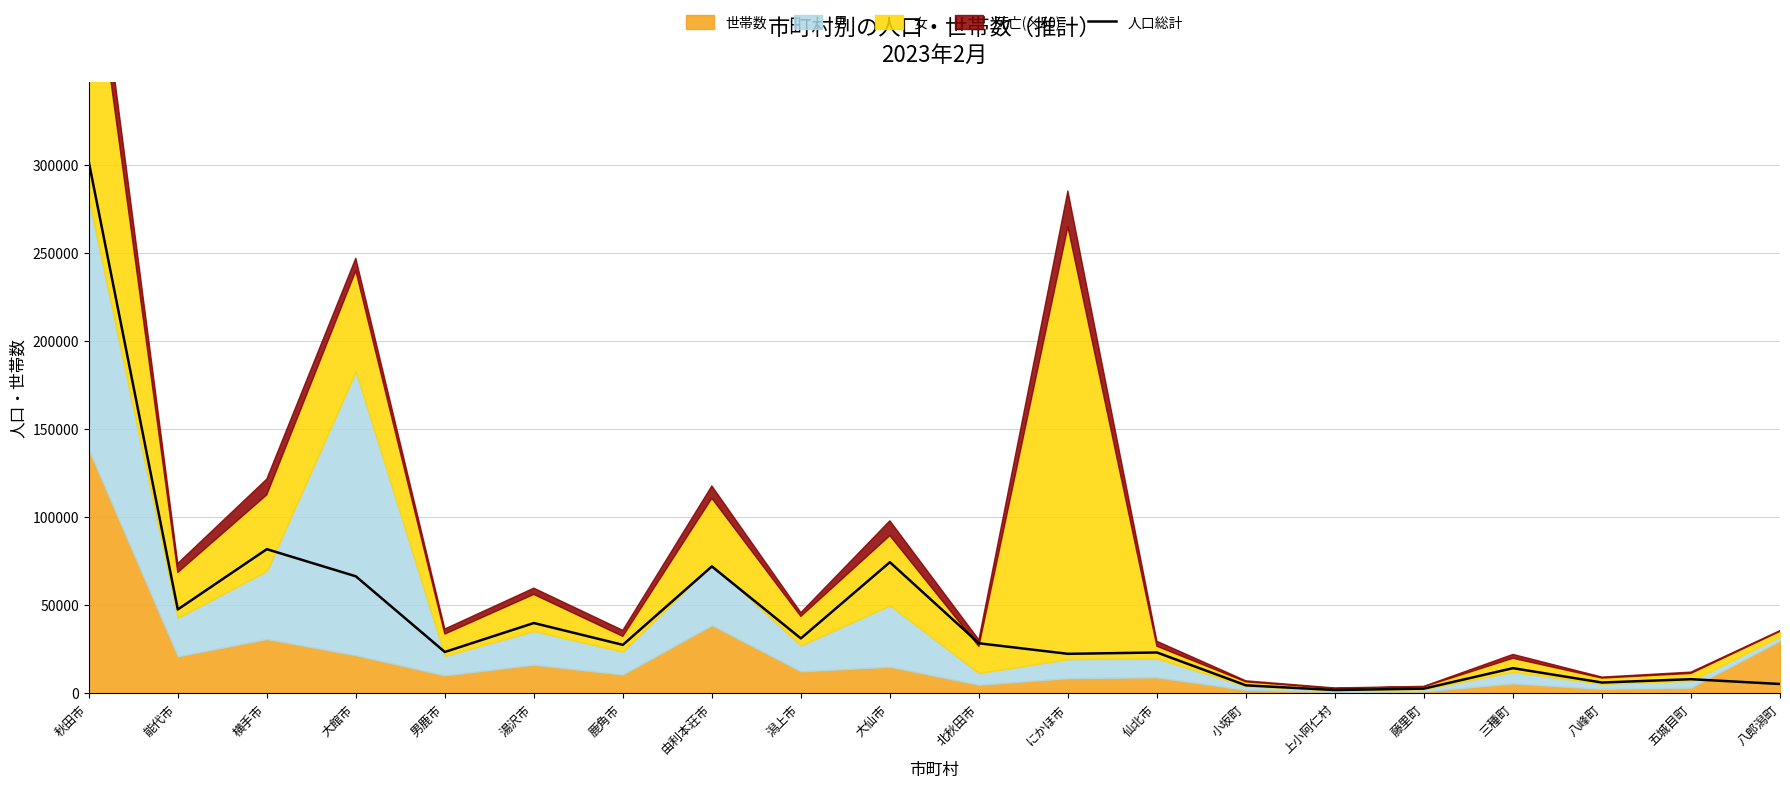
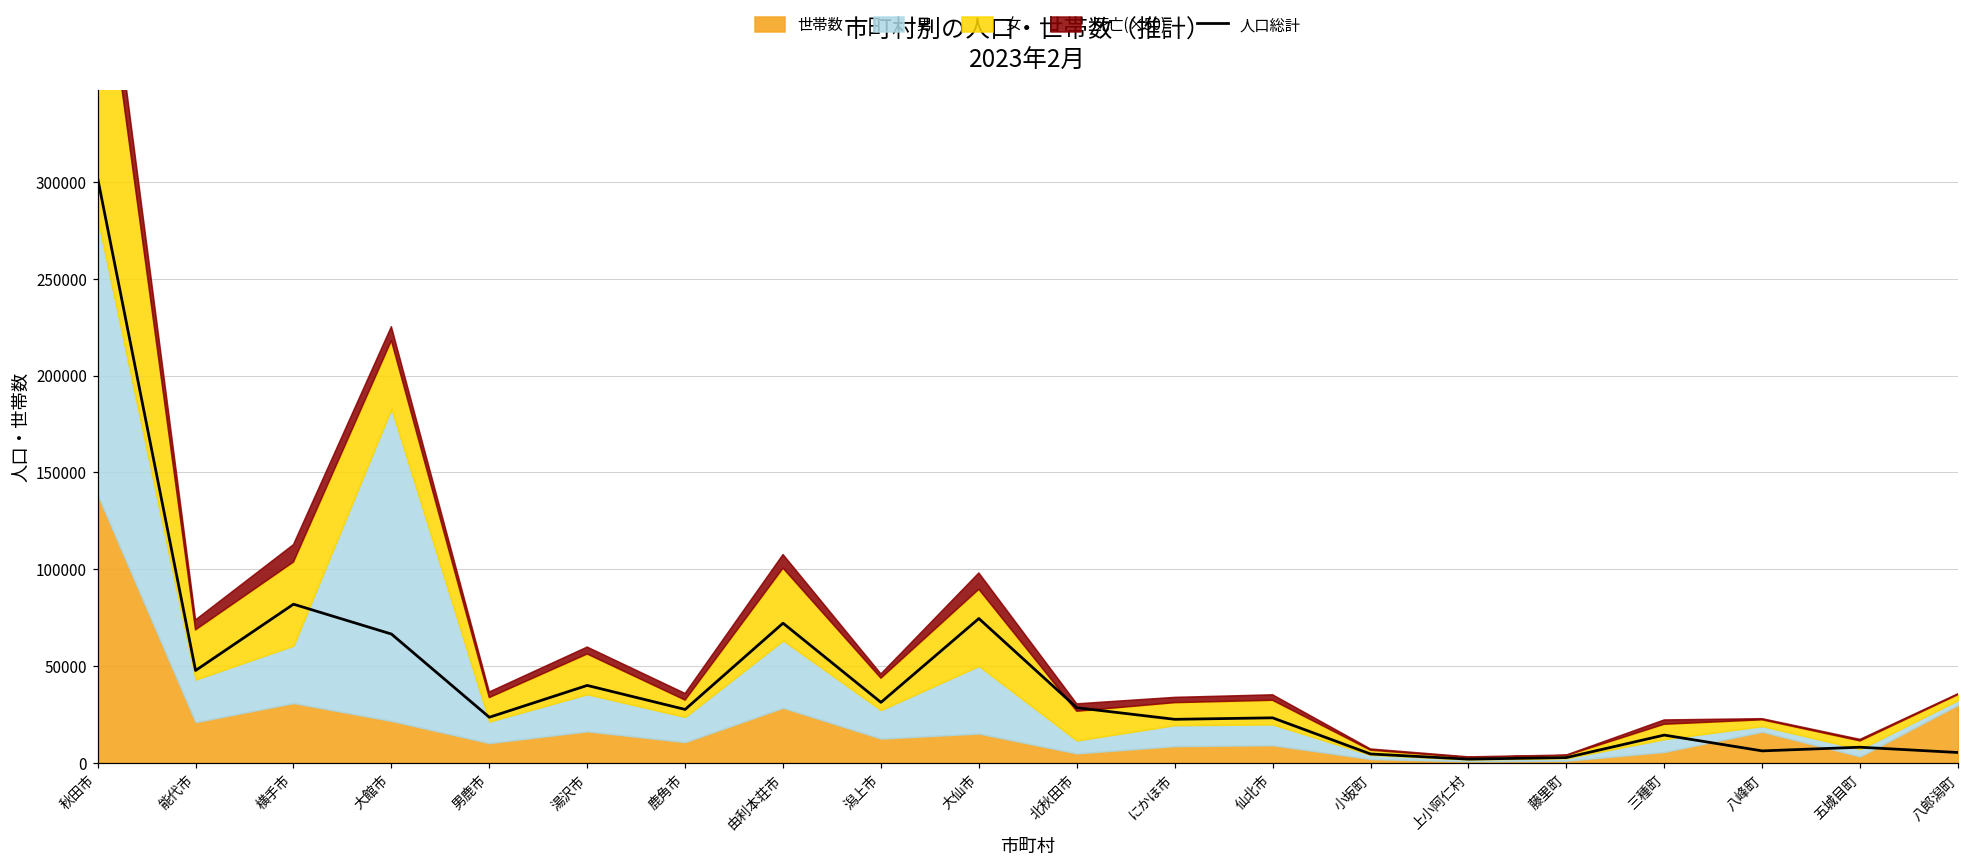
  {
    "人口総計": {
      "秋田市": 302000,
      "能代市": 48000,
      "横手市": 82000,
      "大館市": 67000,
      "男鹿市": 24000,
      "湯沢市": 40000,
      "鹿角市": 28000,
      "潟上市": 31000,
      "大仙市": 75000,
      "北秋田市": 28000,
      "にかほ市": 22000,
      "仙北市": 23000,
      "三種町": 14000,
      "八郎潟町": 5000
    },
    "世帯数": {
      "秋田市": 138000,
      "能代市": 21000,
      "横手市": 31000,
      "大館市": 22000,
      "男鹿市": 10000,
      "湯沢市": 16000,
      "鹿角市": 11000,
-     "由利本荘市": 39000,
+     "由利本荘市": 28000,
      "潟上市": 13000,
      "大仙市": 15000,
      "北秋田市": 5000,
      "にかほ市": 9000,
      "仙北市": 9000,
      "小坂町": 2000,
      "三種町": 6000,
-     "八峰町": 3000,
+     "八峰町": 16000,
      "五城目町": 3000,
      "八郎潟町": 30000
    },
    "男": {
      "秋田市": 143000,
      "能代市": 22000,
-     "横手市": 39000,
+     "横手市": 30000,
      "大館市": 161000,
      "男鹿市": 11000,
      "湯沢市": 19000,
      "鹿角市": 13000,
      "潟上市": 15000,
      "大仙市": 35000,
      "北秋田市": 7000,
      "にかほ市": 11000,
      "仙北市": 11000,
      "三種町": 7000,
      "八郎潟町": 2000
    },
    "女": {
      "能代市": 26000,
      "横手市": 43000,
-     "大館市": 57000,
+     "大館市": 35000,
      "男鹿市": 12000,
      "湯沢市": 21000,
      "鹿角市": 9000,
      "由利本荘市": 37000,
      "潟上市": 16000,
      "大仙市": 40000,
      "北秋田市": 15000,
-     "にかほ市": 246000,
-     "仙北市": 7000,
+     "にかほ市": 12000,
+     "仙北市": 12000,
      "三種町": 8000
    },
    "死亡(×50)": {
      "能代市": 5000,
      "横手市": 9000,
      "大館市": 7000,
      "男鹿市": 3000,
      "湯沢市": 4000,
      "鹿角市": 3000,
      "由利本荘市": 7000,
      "潟上市": 2000,
      "大仙市": 8000,
      "北秋田市": 4000,
-     "にかほ市": 20000,
+     "にかほ市": 3000,
      "仙北市": 3000,
      "三種町": 2000
    }
  }
